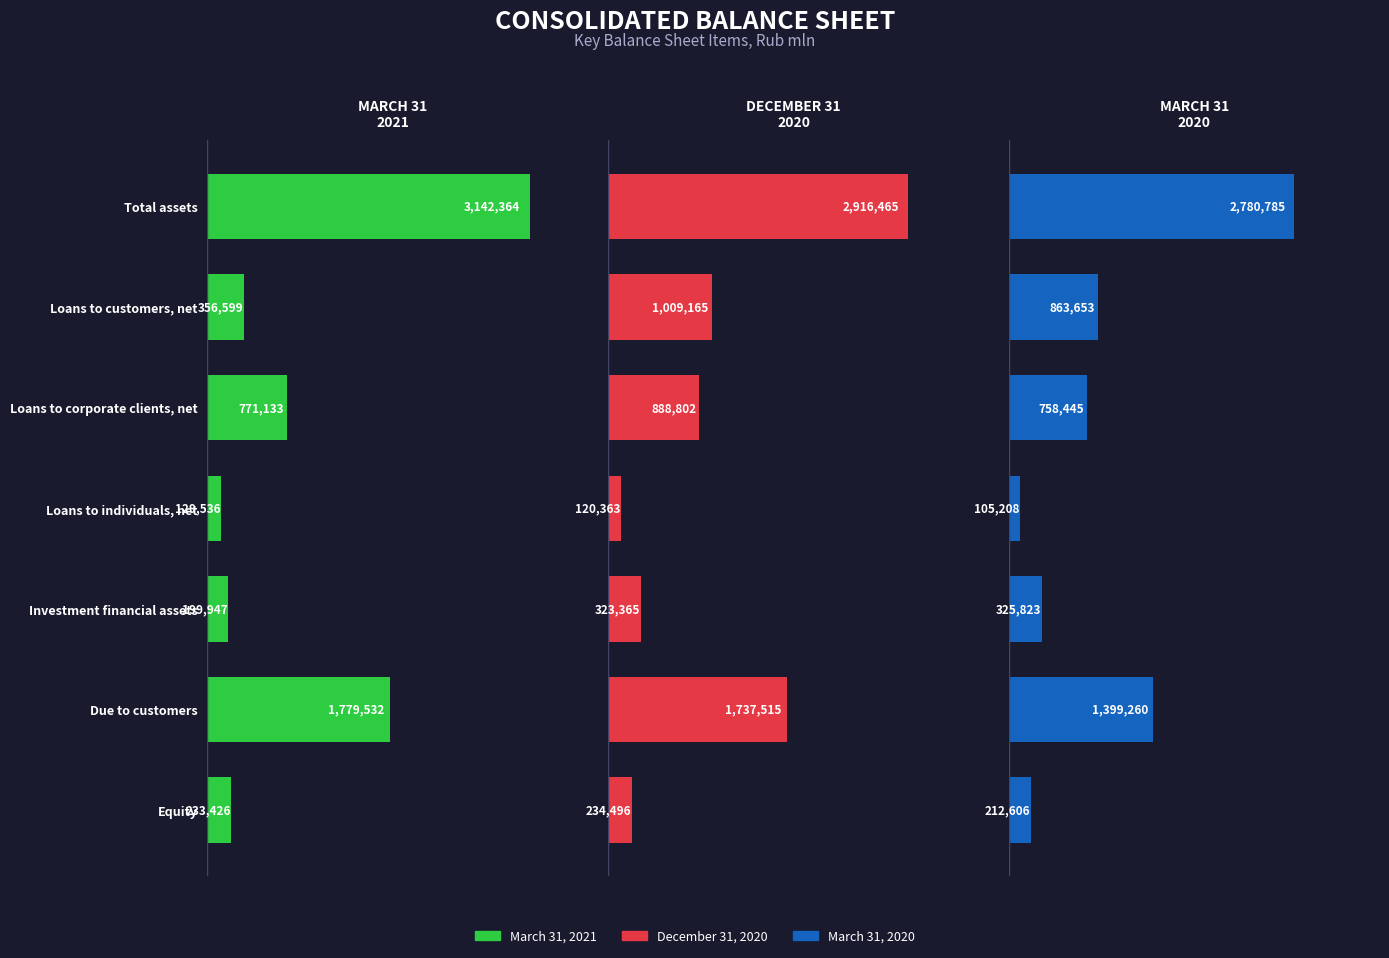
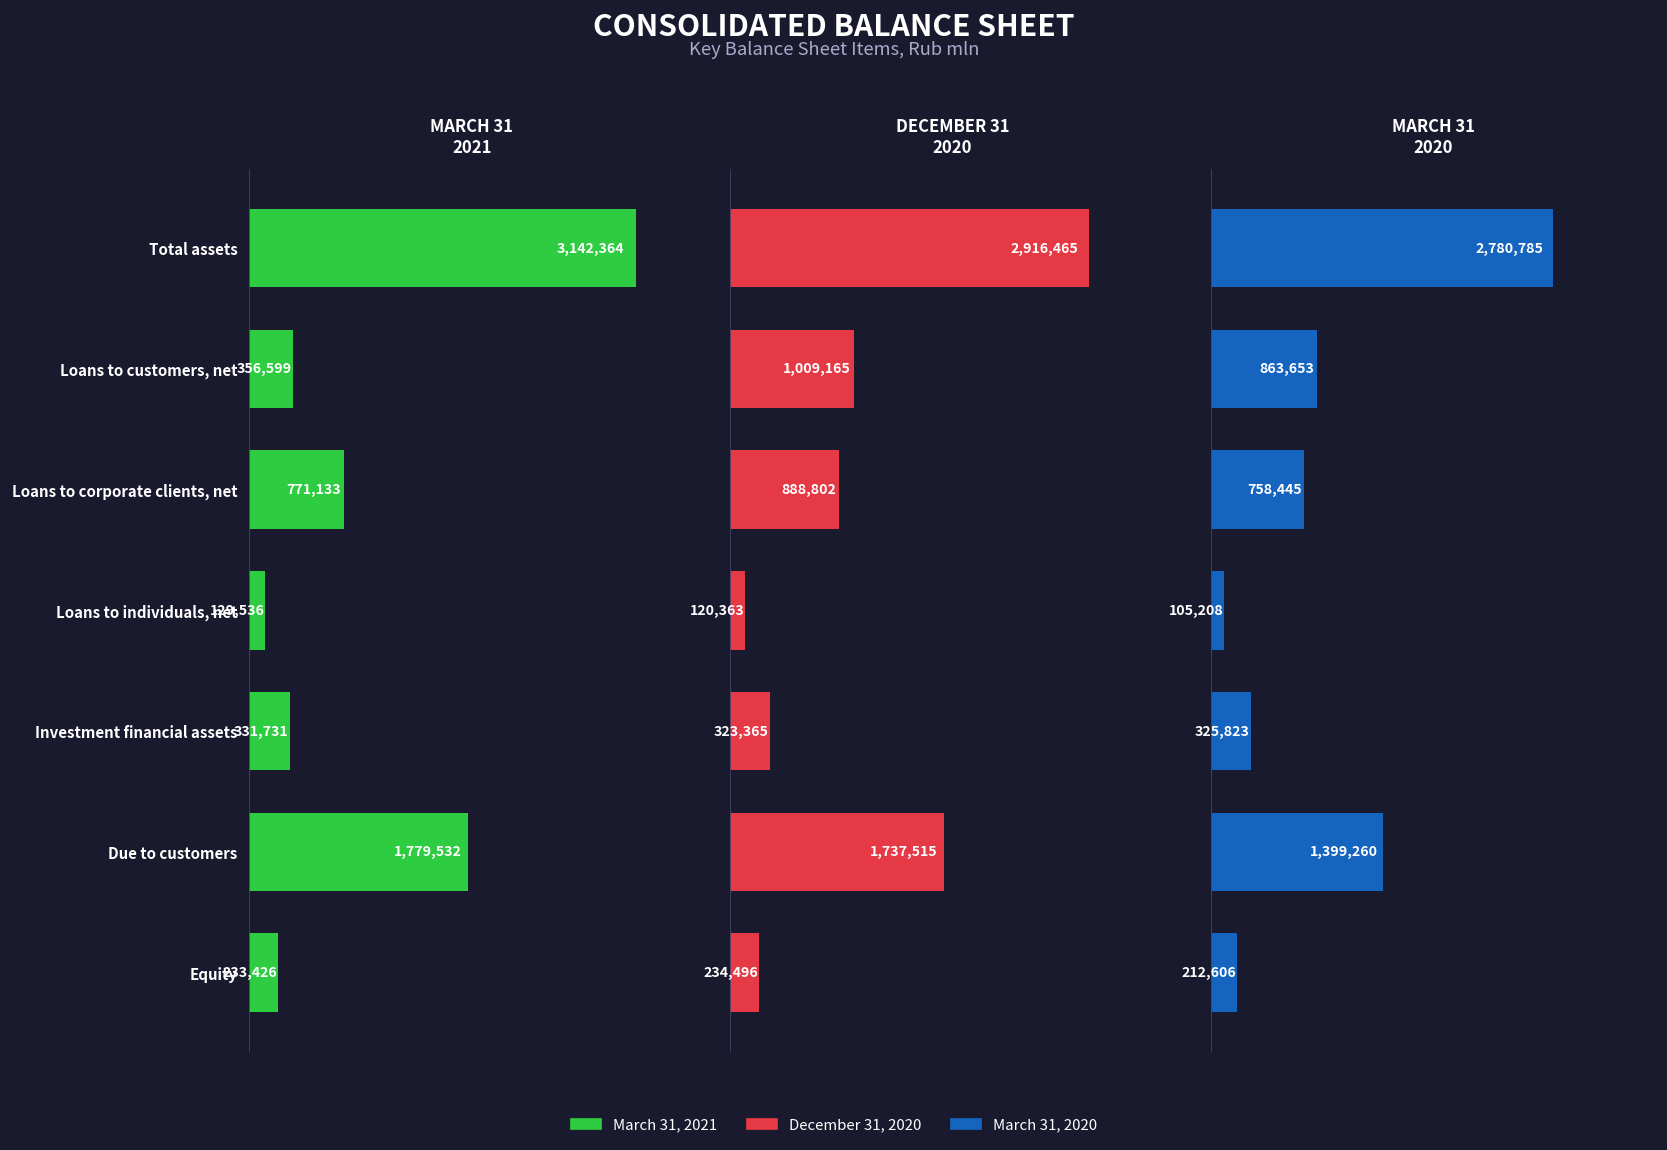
  {
    "MARCH 31 2021": {
      "Total assets": "3,142,364",
      "Loans to customers, net": "356,599",
      "Loans to corporate clients, net": "771,133",
      "Loans to individuals, net": "129,536",
-     "Investment financial assets": "199,947",
+     "Investment financial assets": "331,731",
      "Due to customers": "1,779,532",
      "Equity": "233,426"
    }
  }
